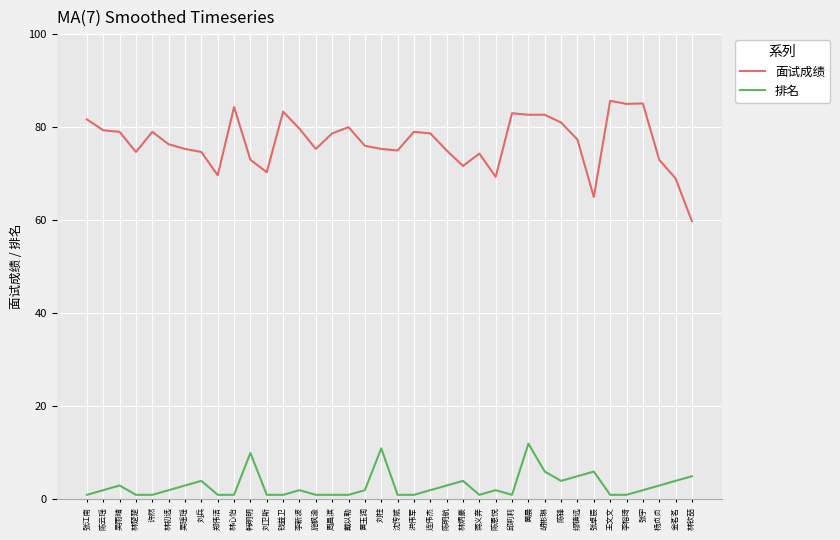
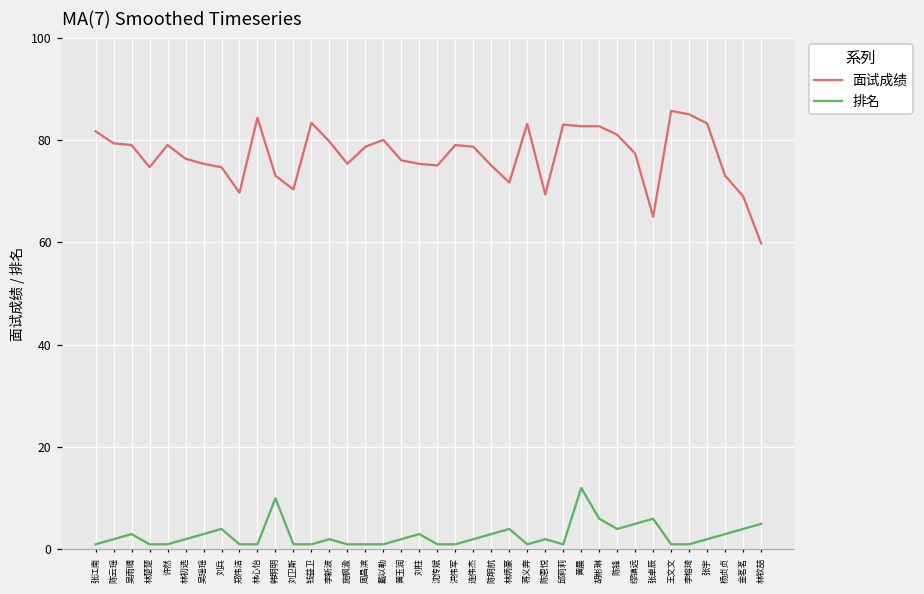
  {
    "面试成绩": {
      "张江南": 82,
      "陈云瑶": 79,
      "吴雨晴": 79,
      "林楚楚": 75,
      "许然": 79,
      "林初选": 76,
      "吴瑶瑶": 75,
      "刘兵": 75,
      "郑伟洁": 70,
      "林心怡": 84,
      "韩明明": 73,
      "刘卫斯": 70,
      "钱益卫": 83,
      "李新波": 80,
      "施枫渝": 75,
      "周昌滨": 79,
      "戴以勒": 80,
      "黄玉润": 76,
      "刘柱": 75,
      "沈传斌": 75,
      "洪伟军": 79,
      "连伟杰": 79,
      "陈明航": 75,
      "林炳豪": 72,
-     "蒋义奔": 74,
+     "蒋义奔": 83,
      "陈恩悦": 69,
      "邱莉莉": 83,
      "黄晨": 83,
      "胡彬琳": 83,
      "陈锋": 81,
      "缪镇远": 77,
      "张卓辰": 65,
      "王文文": 86,
      "李榕琦": 85,
-     "张宇": 85,
+     "张宇": 83,
      "杨贞贞": 73,
      "金茗茗": 69,
      "林钦喆": 60
    },
    "排名": {
      "张江南": 1,
      "陈云瑶": 2,
      "吴雨晴": 3,
      "林楚楚": 1,
      "许然": 1,
      "林初选": 2,
      "吴瑶瑶": 3,
      "刘兵": 4,
      "郑伟洁": 1,
      "林心怡": 1,
      "韩明明": 10,
      "刘卫斯": 1,
      "钱益卫": 1,
      "李新波": 2,
      "施枫渝": 1,
      "周昌滨": 1,
      "戴以勒": 1,
      "黄玉润": 2,
-     "刘柱": 11,
+     "刘柱": 3,
      "沈传斌": 1,
      "洪伟军": 1,
      "连伟杰": 2,
      "陈明航": 3,
      "林炳豪": 4,
      "蒋义奔": 1,
      "陈恩悦": 2,
      "邱莉莉": 1,
      "黄晨": 12,
      "胡彬琳": 6,
      "陈锋": 4,
      "缪镇远": 5,
      "张卓辰": 6,
      "王文文": 1,
      "李榕琦": 1,
      "张宇": 2,
      "杨贞贞": 3,
      "金茗茗": 4,
      "林钦喆": 5
    }
  }
